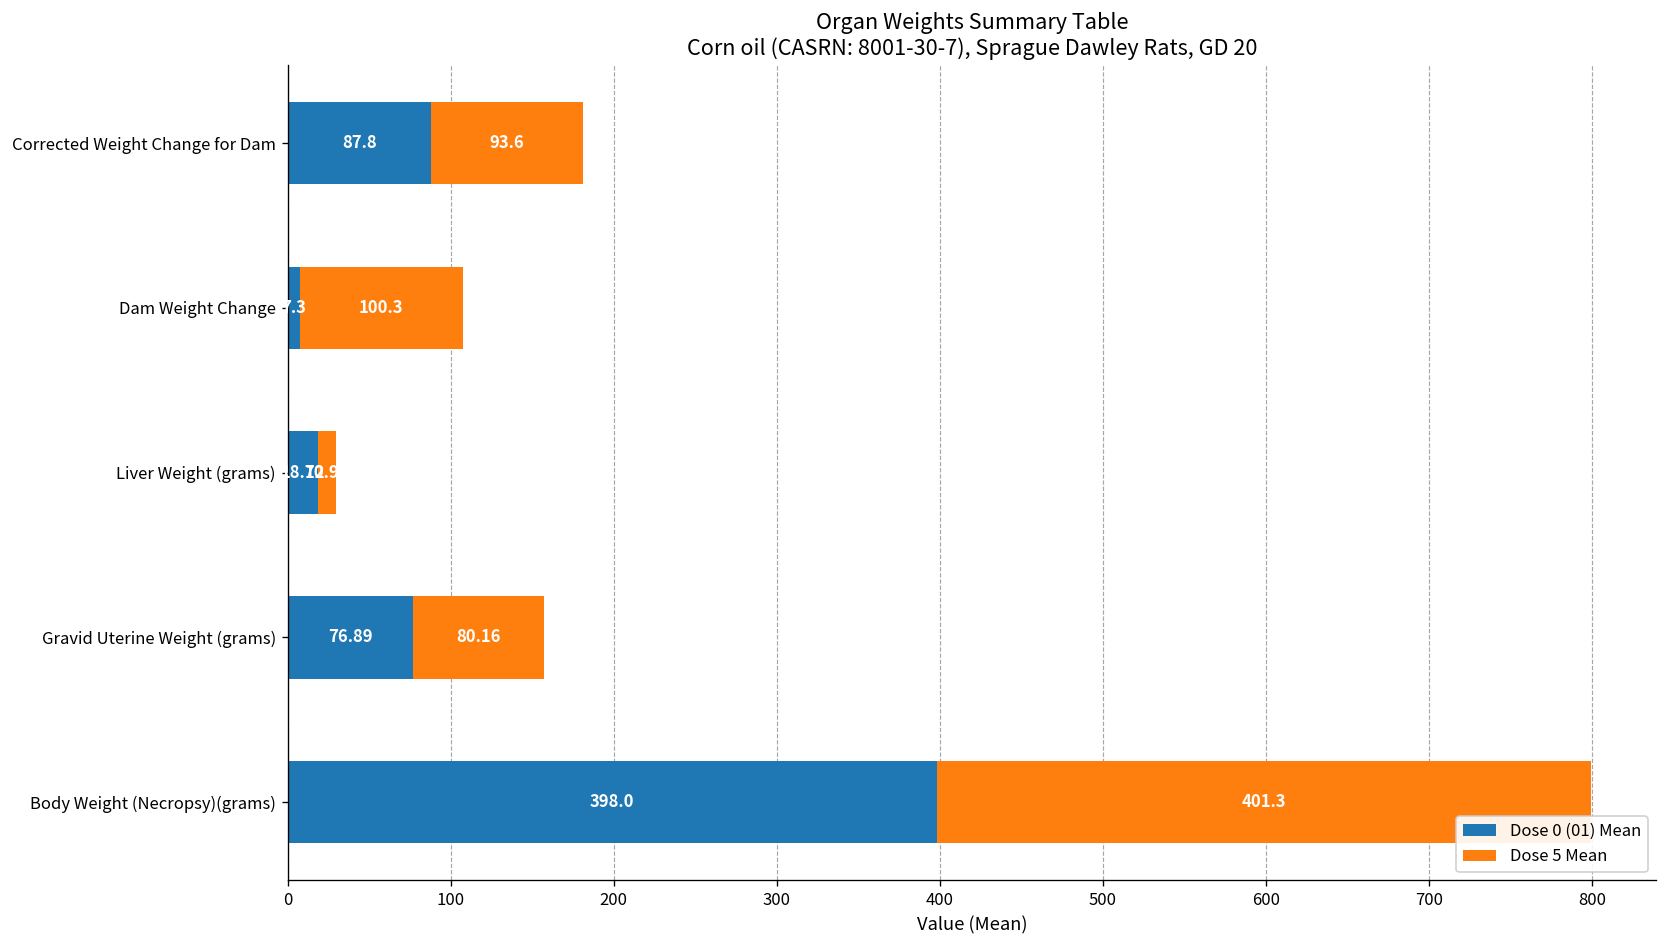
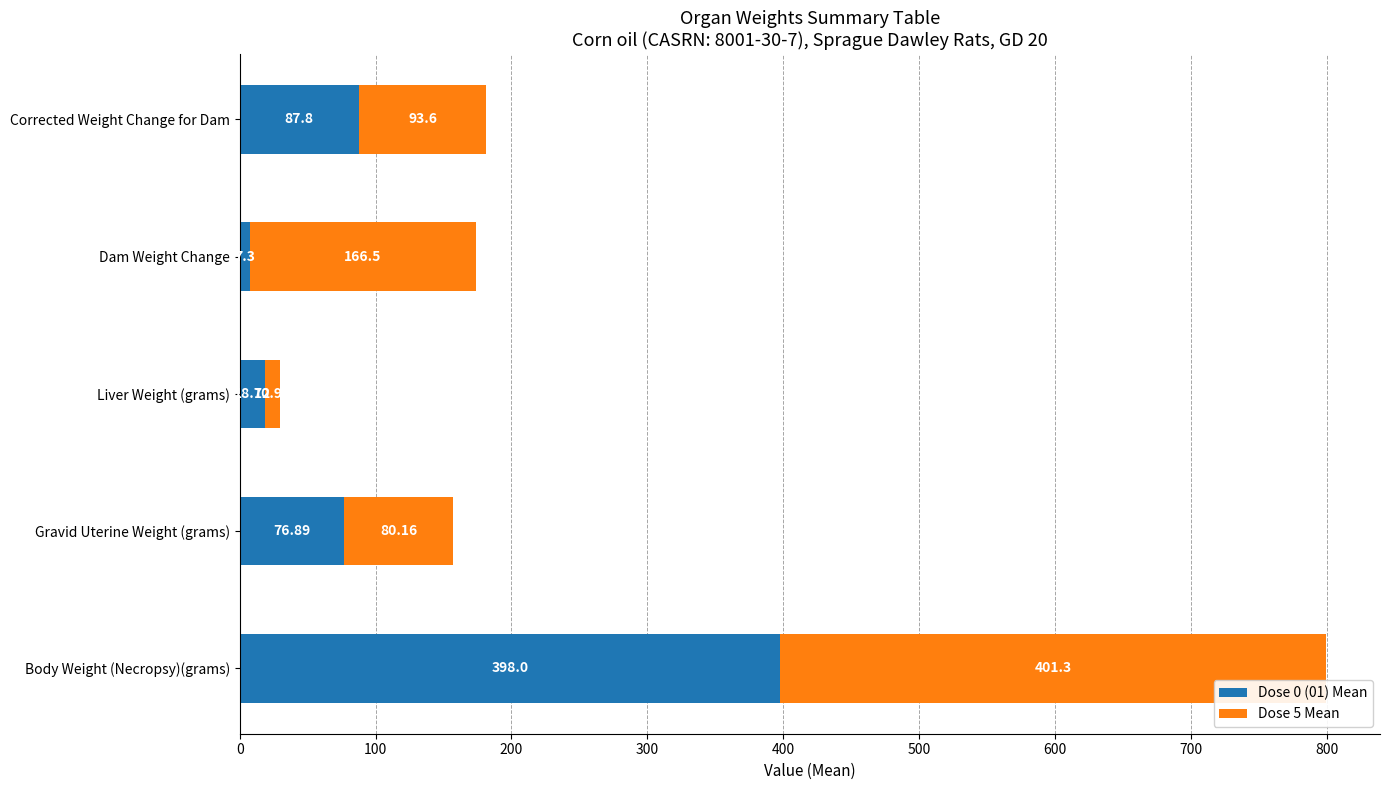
  {
    "Dose 0 (01) Mean": {
      "Corrected Weight Change for Dam": 87.8,
      "Dam Weight Change": 7.3,
      "Gravid Uterine Weight (grams)": 76.89,
      "Body Weight (Necropsy)(grams)": 398.0
    },
    "Dose 5 Mean": {
      "Corrected Weight Change for Dam": 93.6,
-     "Dam Weight Change": 100.3,
+     "Dam Weight Change": 166.5,
      "Gravid Uterine Weight (grams)": 80.16,
      "Body Weight (Necropsy)(grams)": 401.3
    }
  }
